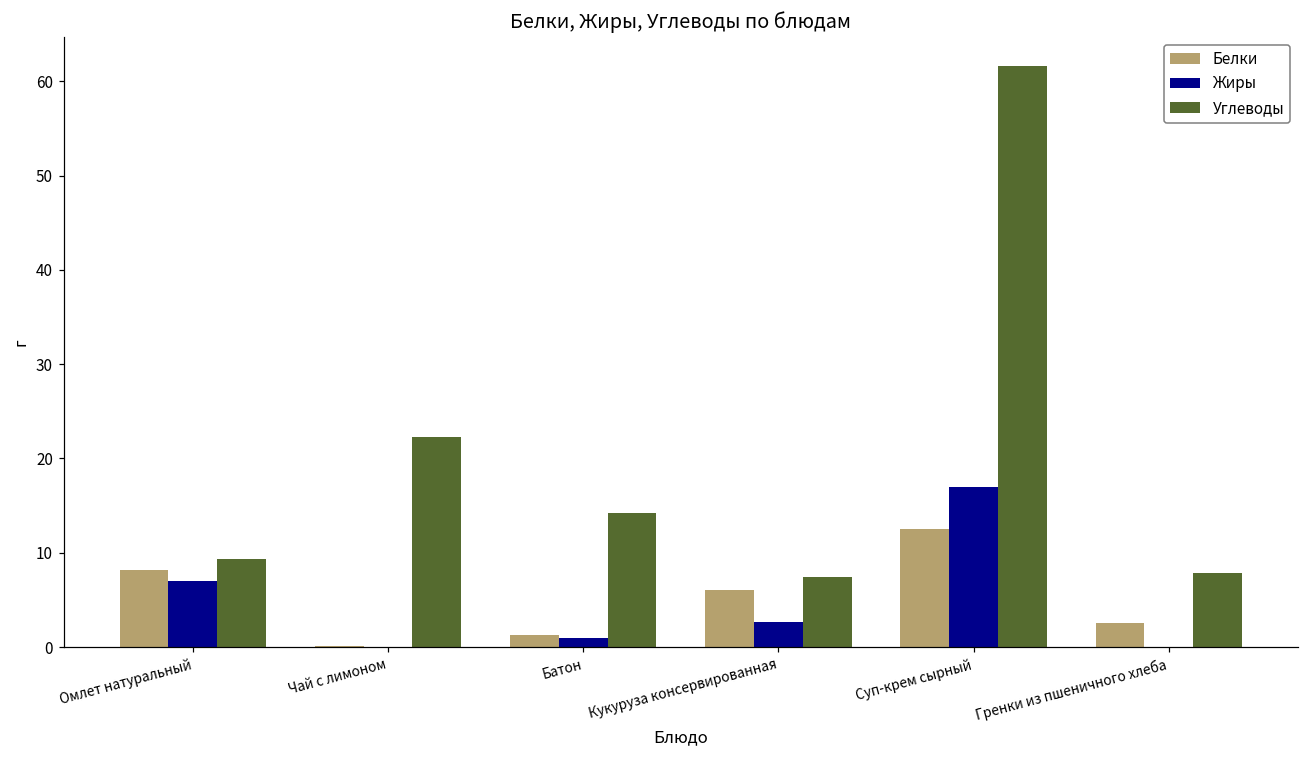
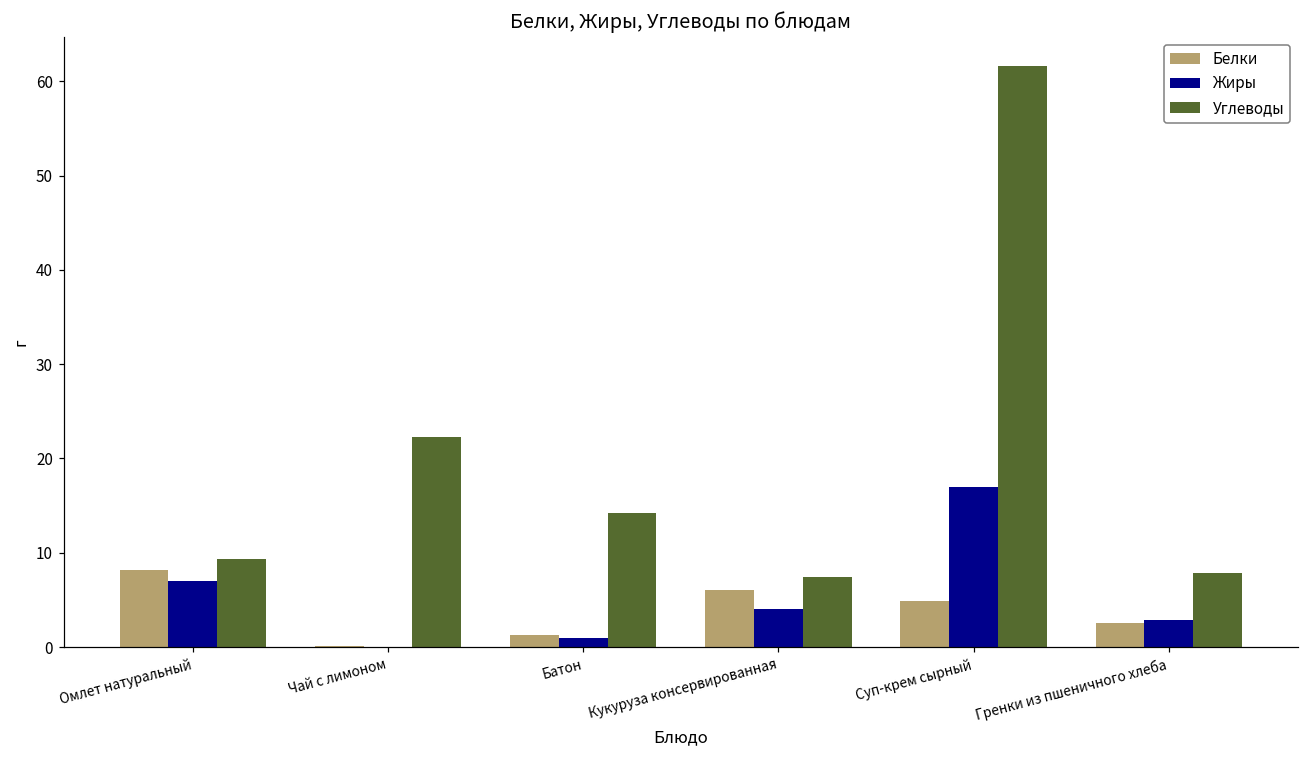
  {
    "Белки": {
      "Омлет натуральный": 8,
      "Батон": 1,
      "Кукуруза консервированная": 6,
-     "Суп-крем сырный": 13,
+     "Суп-крем сырный": 5,
      "Гренки из пшеничного хлеба": 3
    },
    "Жиры": {
      "Омлет натуральный": 7,
      "Чай с лимоном": 0,
      "Батон": 1,
-     "Кукуруза консервированная": 3,
+     "Кукуруза консервированная": 4,
      "Суп-крем сырный": 17,
-     "Гренки из пшеничного хлеба": 0
+     "Гренки из пшеничного хлеба": 3
    },
    "Углеводы": {
      "Омлет натуральный": 9,
      "Чай с лимоном": 22,
      "Батон": 14,
      "Кукуруза консервированная": 7,
      "Суп-крем сырный": 62,
      "Гренки из пшеничного хлеба": 8
    }
  }
